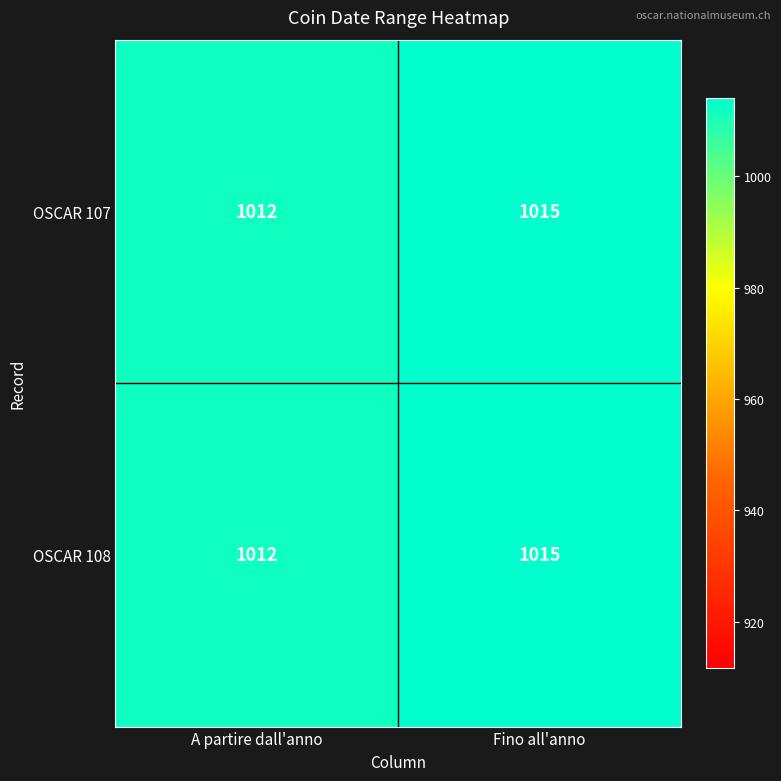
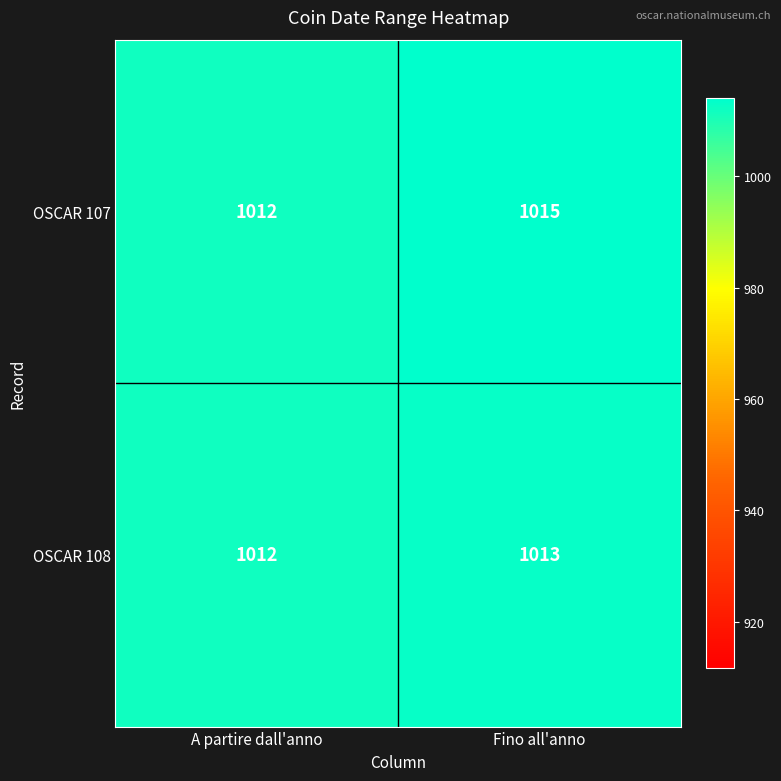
  {
    "OSCAR 107": {
      "A partire dall'anno": 1012,
      "Fino all'anno": 1015
    },
    "OSCAR 108": {
      "A partire dall'anno": 1012,
-     "Fino all'anno": 1015
+     "Fino all'anno": 1013
    }
  }
